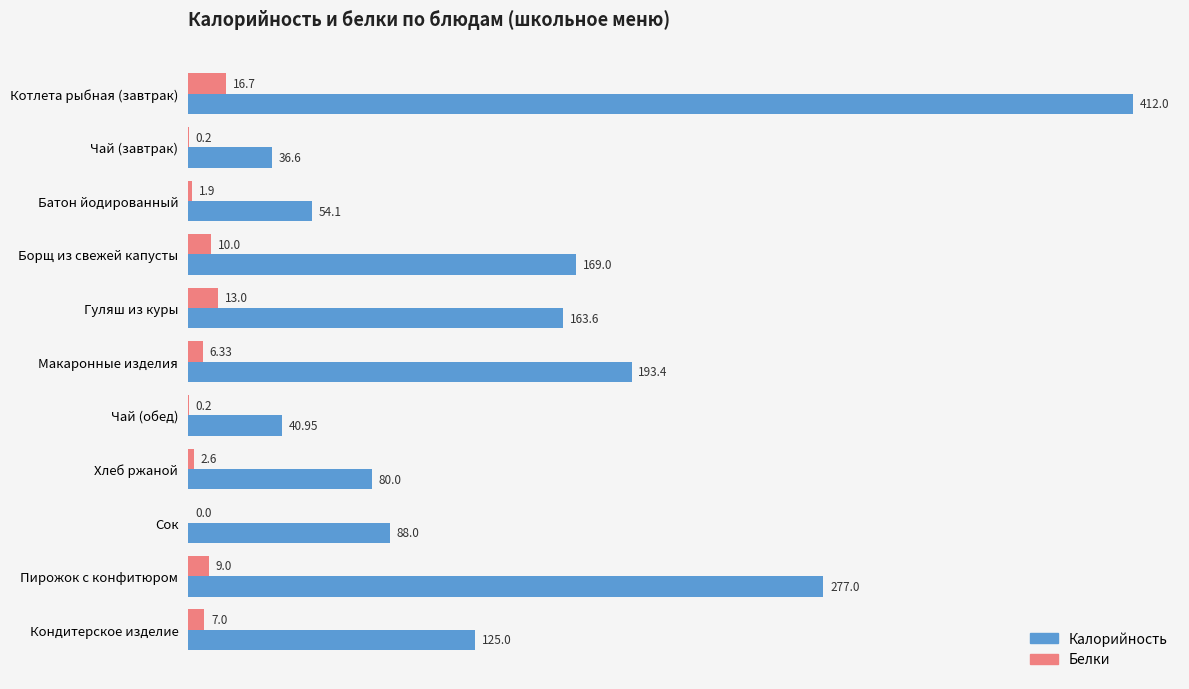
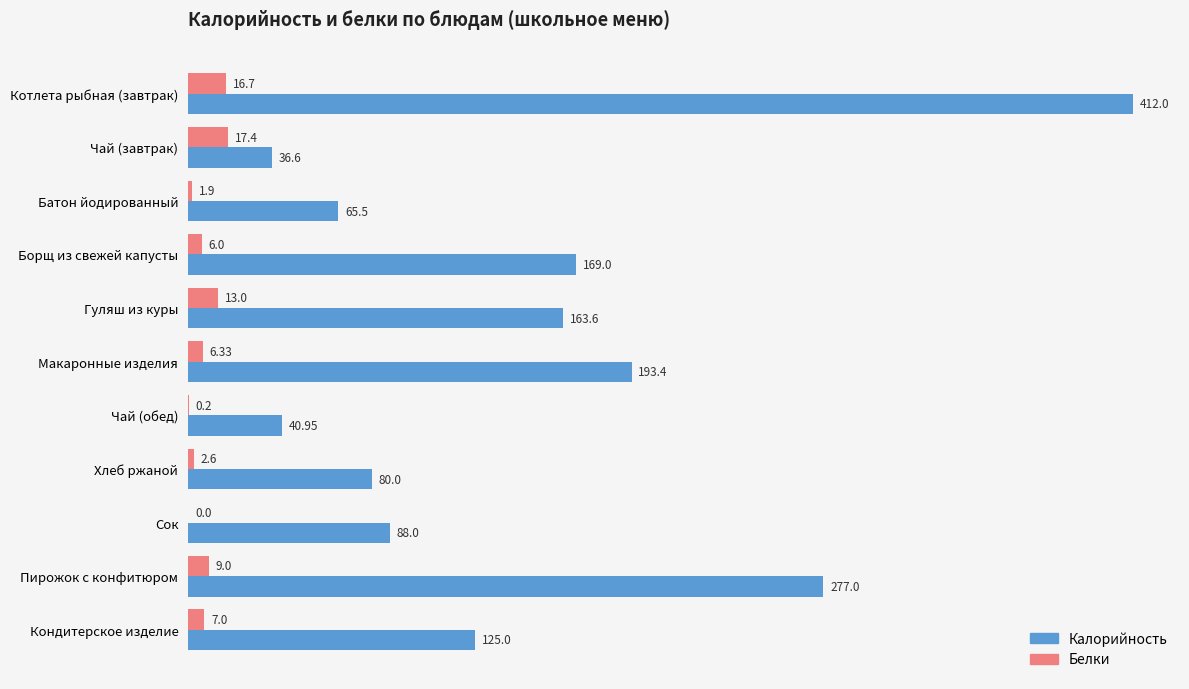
  {
    "Калорийность": {
      "Котлета рыбная (завтрак)": 412.0,
      "Чай (завтрак)": 36.6,
-     "Батон йодированный": 54.1,
+     "Батон йодированный": 65.5,
      "Борщ из свежей капусты": 169.0,
      "Гуляш из куры": 163.6,
      "Макаронные изделия": 193.4,
      "Чай (обед)": 40.95,
      "Хлеб ржаной": 80.0,
      "Сок": 88.0,
      "Пирожок с конфитюром": 277.0,
      "Кондитерское изделие": 125.0
    },
    "Белки": {
      "Котлета рыбная (завтрак)": 16.7,
-     "Чай (завтрак)": 0.2,
+     "Чай (завтрак)": 17.4,
      "Батон йодированный": 1.9,
-     "Борщ из свежей капусты": 10.0,
+     "Борщ из свежей капусты": 6.0,
      "Гуляш из куры": 13.0,
      "Макаронные изделия": 6.33,
      "Чай (обед)": 0.2,
      "Хлеб ржаной": 2.6,
      "Сок": 0.0,
      "Пирожок с конфитюром": 9.0,
      "Кондитерское изделие": 7.0
    }
  }
